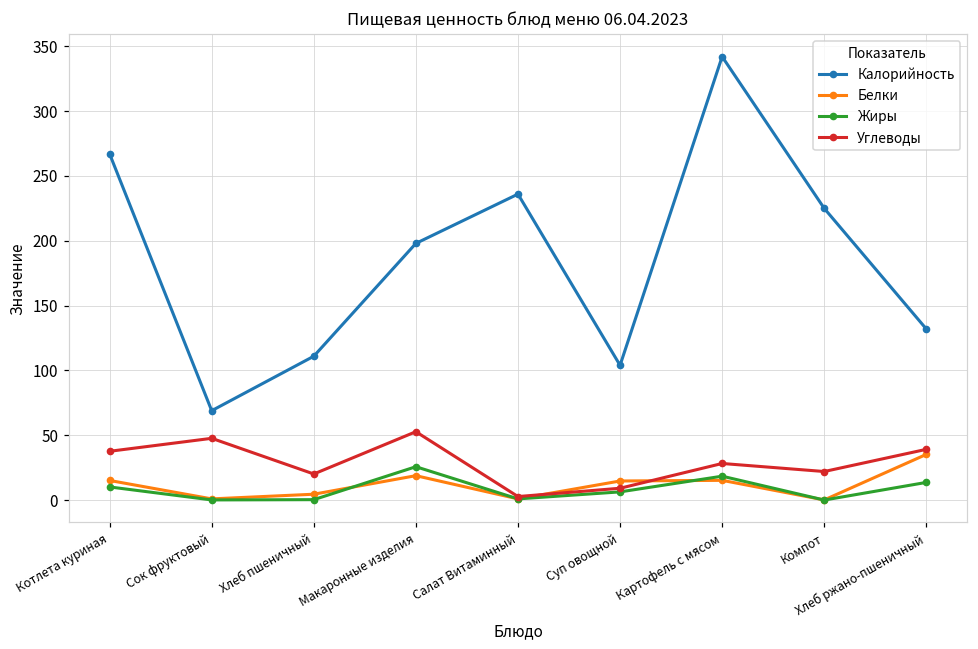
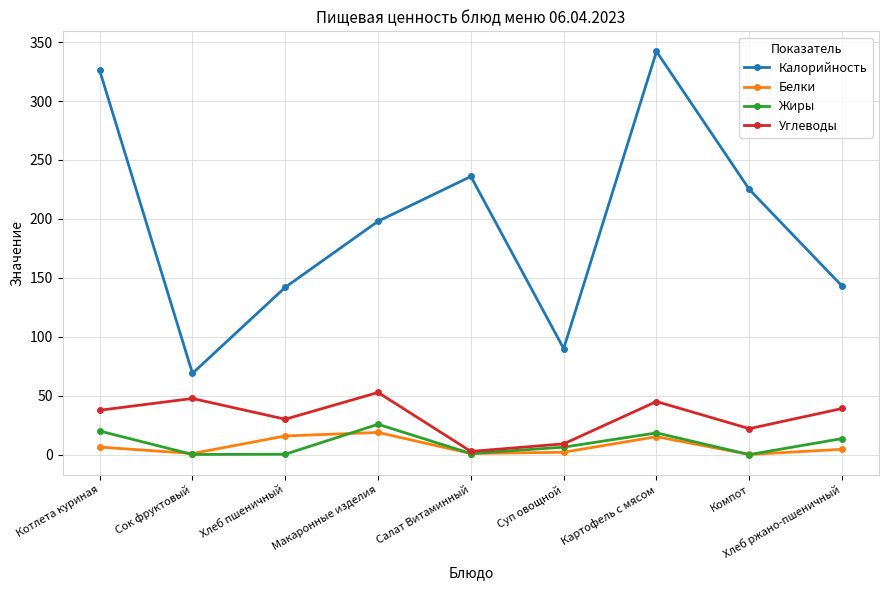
  {
    "Калорийность": {
-     "Котлета куриная": 267,
+     "Котлета куриная": 326,
      "Сок фруктовый": 69,
-     "Хлеб пшеничный": 111,
+     "Хлеб пшеничный": 142,
      "Макаронные изделия": 198,
      "Салат Витаминный": 236,
-     "Суп овощной": 104,
+     "Суп овощной": 90,
      "Картофель с мясом": 342,
      "Компот": 225,
-     "Хлеб ржано-пшеничный": 132
+     "Хлеб ржано-пшеничный": 143
    },
    "Белки": {
-     "Котлета куриная": 15,
-     "Хлеб пшеничный": 5,
+     "Котлета куриная": 7,
+     "Хлеб пшеничный": 16,
      "Макаронные изделия": 19,
-     "Суп овощной": 15,
+     "Суп овощной": 2,
      "Картофель с мясом": 15,
-     "Хлеб ржано-пшеничный": 35
+     "Хлеб ржано-пшеничный": 5
    },
    "Жиры": {
-     "Котлета куриная": 10,
+     "Котлета куриная": 20,
      "Хлеб пшеничный": 0,
      "Макаронные изделия": 26,
      "Суп овощной": 6,
      "Картофель с мясом": 19,
      "Хлеб ржано-пшеничный": 14
    },
    "Углеводы": {
      "Котлета куриная": 38,
      "Сок фруктовый": 48,
-     "Хлеб пшеничный": 20,
+     "Хлеб пшеничный": 30,
      "Макаронные изделия": 53,
      "Суп овощной": 9,
-     "Картофель с мясом": 28,
+     "Картофель с мясом": 45,
      "Компот": 22,
      "Хлеб ржано-пшеничный": 39
    }
  }
